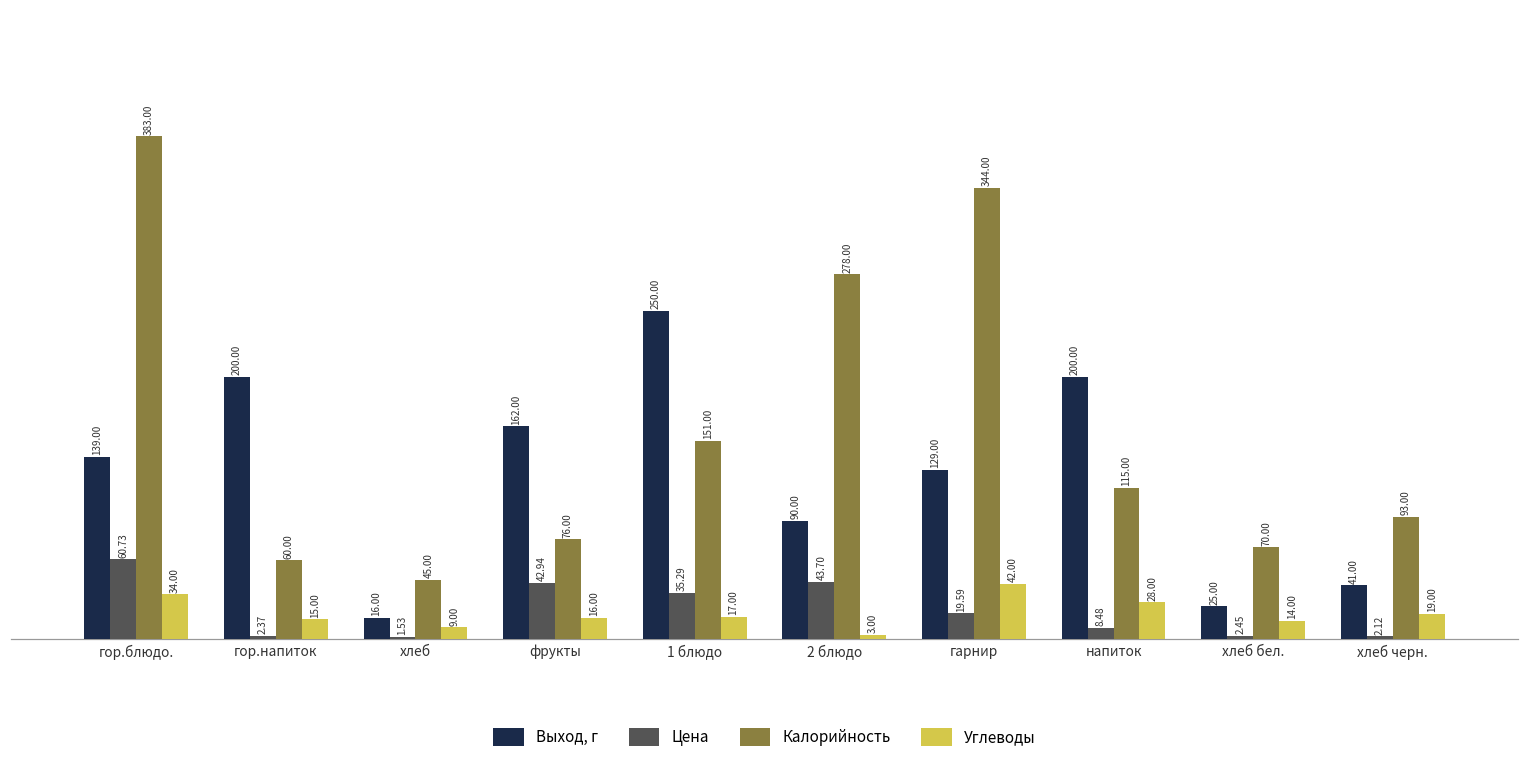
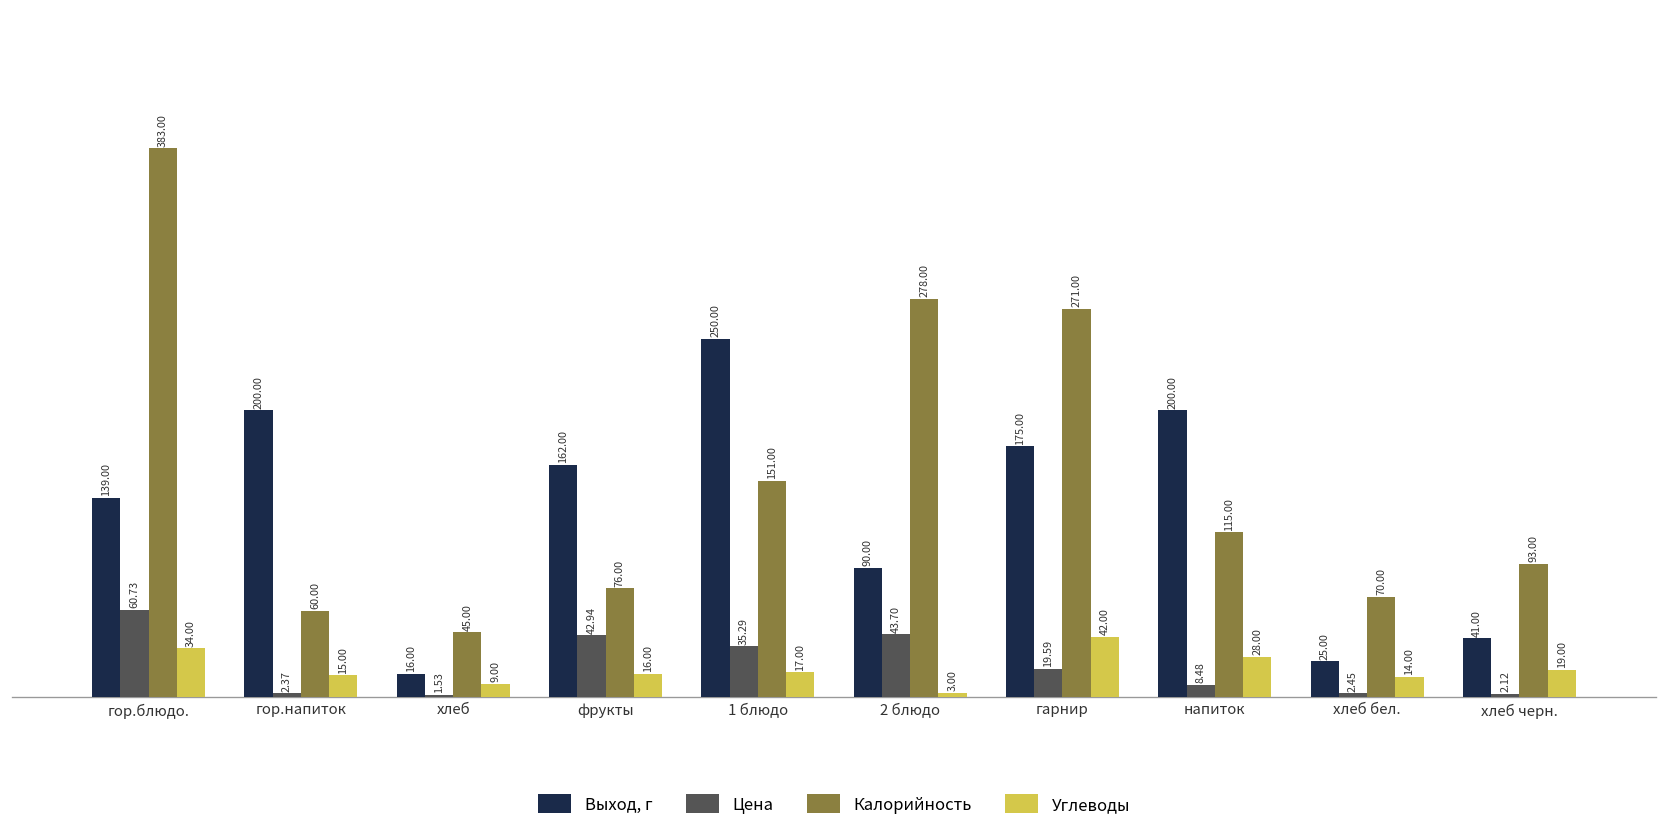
  {
    "Выход, г": {
      "гор.блюдо.": 139.00,
      "гор.напиток": 200.00,
      "хлеб": 16.00,
      "фрукты": 162.00,
      "1 блюдо": 250.00,
      "2 блюдо": 90.00,
-     "гарнир": 129.00,
+     "гарнир": 175.00,
      "напиток": 200.00,
      "хлеб бел.": 25.00,
      "хлеб черн.": 41.00
    },
    "Цена": {
      "гор.блюдо.": 60.73,
      "гор.напиток": 2.37,
      "хлеб": 1.53,
      "фрукты": 42.94,
      "1 блюдо": 35.29,
      "2 блюдо": 43.70,
      "гарнир": 19.59,
      "напиток": 8.48,
      "хлеб бел.": 2.45,
      "хлеб черн.": 2.12
    },
    "Калорийность": {
      "гор.блюдо.": 383.00,
      "гор.напиток": 60.00,
      "хлеб": 45.00,
      "фрукты": 76.00,
      "1 блюдо": 151.00,
      "2 блюдо": 278.00,
-     "гарнир": 344.00,
+     "гарнир": 271.00,
      "напиток": 115.00,
      "хлеб бел.": 70.00,
      "хлеб черн.": 93.00
    },
    "Углеводы": {
      "гор.блюдо.": 34.00,
      "гор.напиток": 15.00,
      "хлеб": 9.00,
      "фрукты": 16.00,
      "1 блюдо": 17.00,
      "2 блюдо": 3.00,
      "гарнир": 42.00,
      "напиток": 28.00,
      "хлеб бел.": 14.00,
      "хлеб черн.": 19.00
    }
  }
